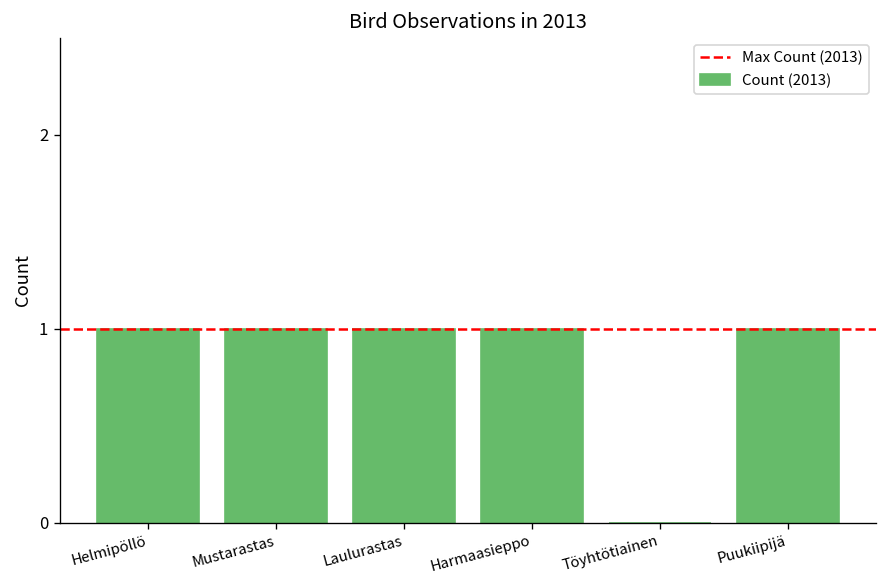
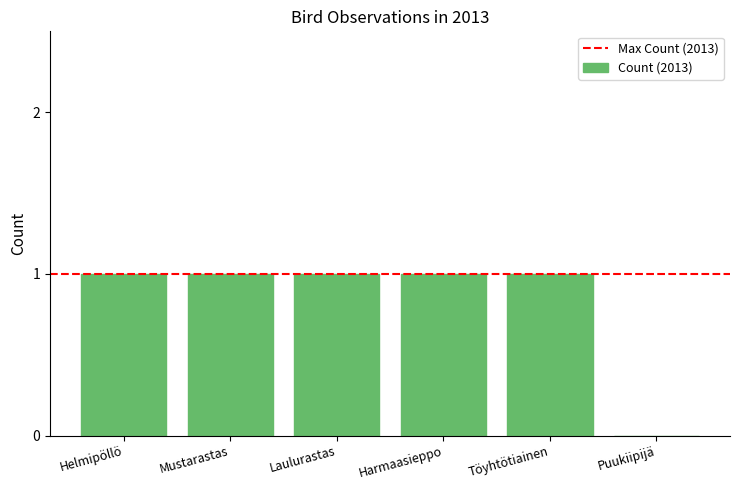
  {
    "Helmipöllö": 1,
    "Mustarastas": 1,
    "Laulurastas": 1,
    "Harmaasieppo": 1,
-   "Töyhtötiainen": 0,
-   "Puukiipijä": 1
+   "Töyhtötiainen": 1,
+   "Puukiipijä": 0
  }
